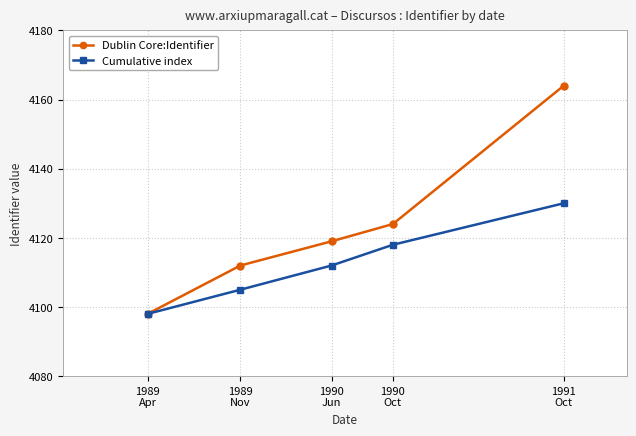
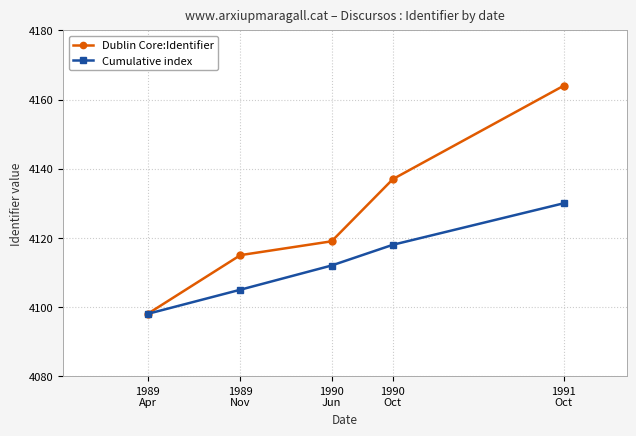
  {
    "Dublin Core:Identifier": {
-     "1989 Nov": 4112,
+     "1989 Nov": 4115,
      "1990 Jun": 4119,
-     "1990 Oct": 4124,
+     "1990 Oct": 4137,
      "1991 Oct": 4164
    },
    "Cumulative index": {
      "1989 Nov": 4105,
      "1990 Jun": 4112,
      "1990 Oct": 4118,
      "1991 Oct": 4130
    }
  }
